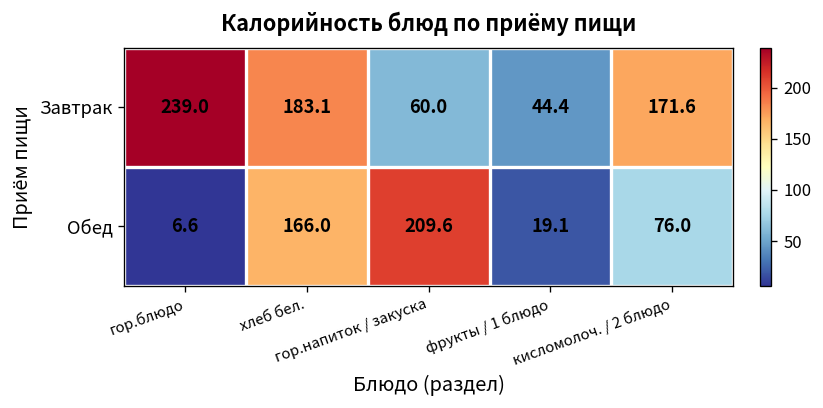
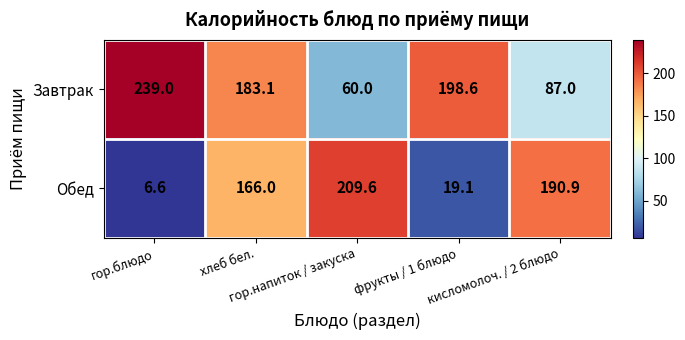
  {
    "Завтрак": {
      "гор.блюдо": 239.0,
      "хлеб бел.": 183.1,
      "гор.напиток / закуска": 60.0,
-     "фрукты / 1 блюдо": 44.4,
-     "кисломолоч. / 2 блюдо": 171.6
+     "фрукты / 1 блюдо": 198.6,
+     "кисломолоч. / 2 блюдо": 87.0
    },
    "Обед": {
      "гор.блюдо": 6.6,
      "хлеб бел.": 166.0,
      "гор.напиток / закуска": 209.6,
      "фрукты / 1 блюдо": 19.1,
-     "кисломолоч. / 2 блюдо": 76.0
+     "кисломолоч. / 2 блюдо": 190.9
    }
  }
